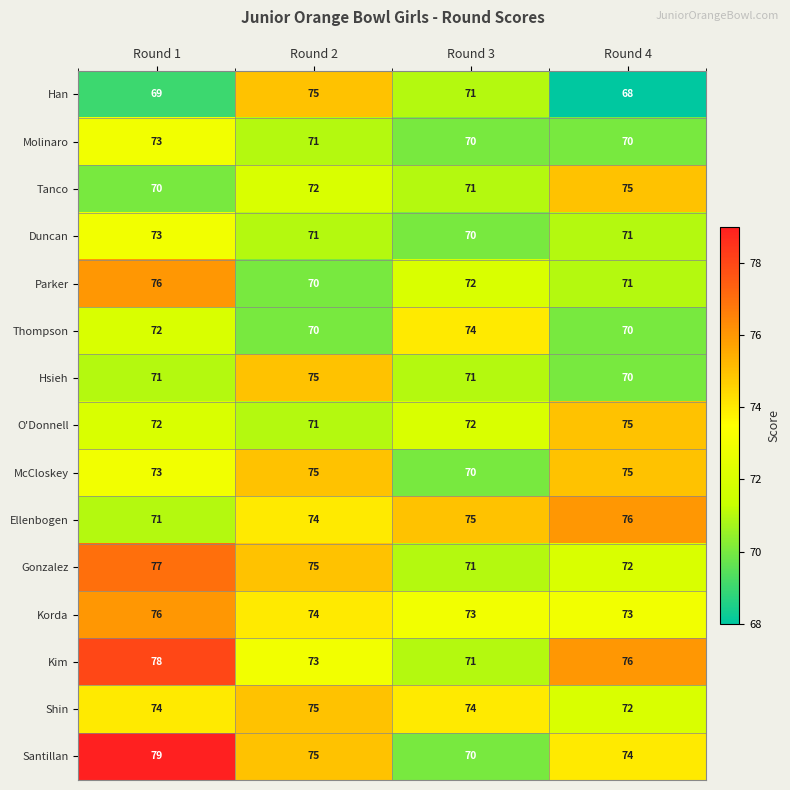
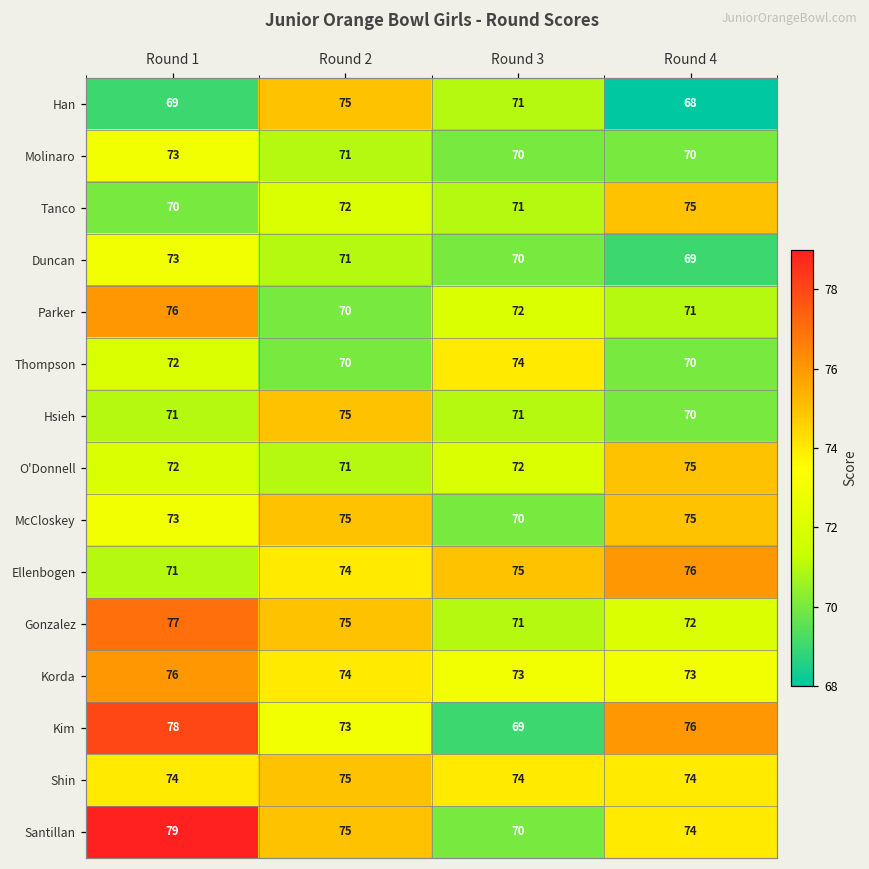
  {
    "Han": {
      "Round 1": 69,
      "Round 2": 75,
      "Round 3": 71,
      "Round 4": 68
    },
    "Molinaro": {
      "Round 1": 73,
      "Round 2": 71,
      "Round 3": 70,
      "Round 4": 70
    },
    "Tanco": {
      "Round 1": 70,
      "Round 2": 72,
      "Round 3": 71,
      "Round 4": 75
    },
    "Duncan": {
      "Round 1": 73,
      "Round 2": 71,
      "Round 3": 70,
-     "Round 4": 71
+     "Round 4": 69
    },
    "Parker": {
      "Round 1": 76,
      "Round 2": 70,
      "Round 3": 72,
      "Round 4": 71
    },
    "Thompson": {
      "Round 1": 72,
      "Round 2": 70,
      "Round 3": 74,
      "Round 4": 70
    },
    "Hsieh": {
      "Round 1": 71,
      "Round 2": 75,
      "Round 3": 71,
      "Round 4": 70
    },
    "O'Donnell": {
      "Round 1": 72,
      "Round 2": 71,
      "Round 3": 72,
      "Round 4": 75
    },
    "McCloskey": {
      "Round 1": 73,
      "Round 2": 75,
      "Round 3": 70,
      "Round 4": 75
    },
    "Ellenbogen": {
      "Round 1": 71,
      "Round 2": 74,
      "Round 3": 75,
      "Round 4": 76
    },
    "Gonzalez": {
      "Round 1": 77,
      "Round 2": 75,
      "Round 3": 71,
      "Round 4": 72
    },
    "Korda": {
      "Round 1": 76,
      "Round 2": 74,
      "Round 3": 73,
      "Round 4": 73
    },
    "Kim": {
      "Round 1": 78,
      "Round 2": 73,
-     "Round 3": 71,
+     "Round 3": 69,
      "Round 4": 76
    },
    "Shin": {
      "Round 1": 74,
      "Round 2": 75,
      "Round 3": 74,
-     "Round 4": 72
+     "Round 4": 74
    },
    "Santillan": {
      "Round 1": 79,
      "Round 2": 75,
      "Round 3": 70,
      "Round 4": 74
    }
  }
